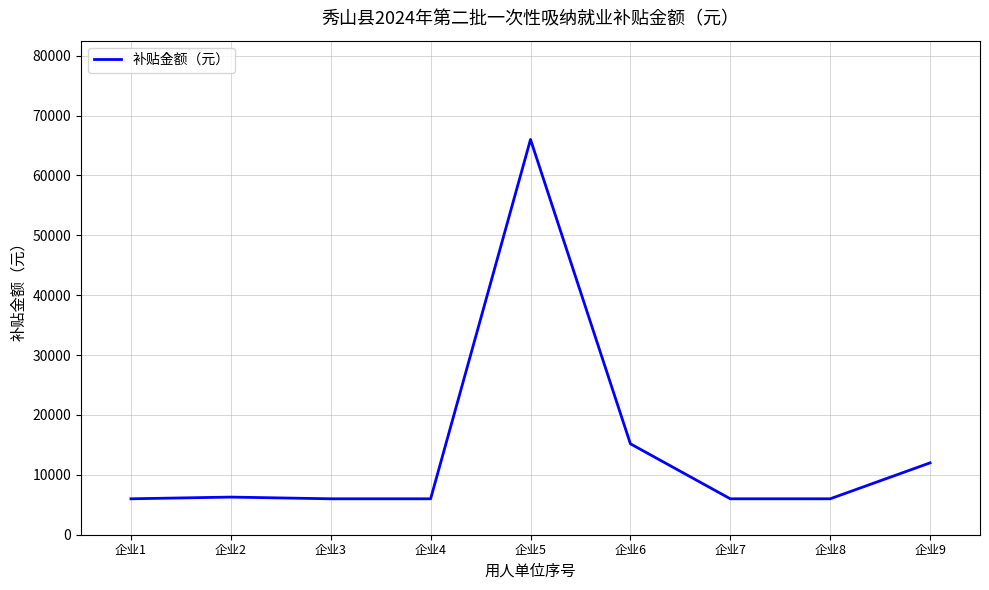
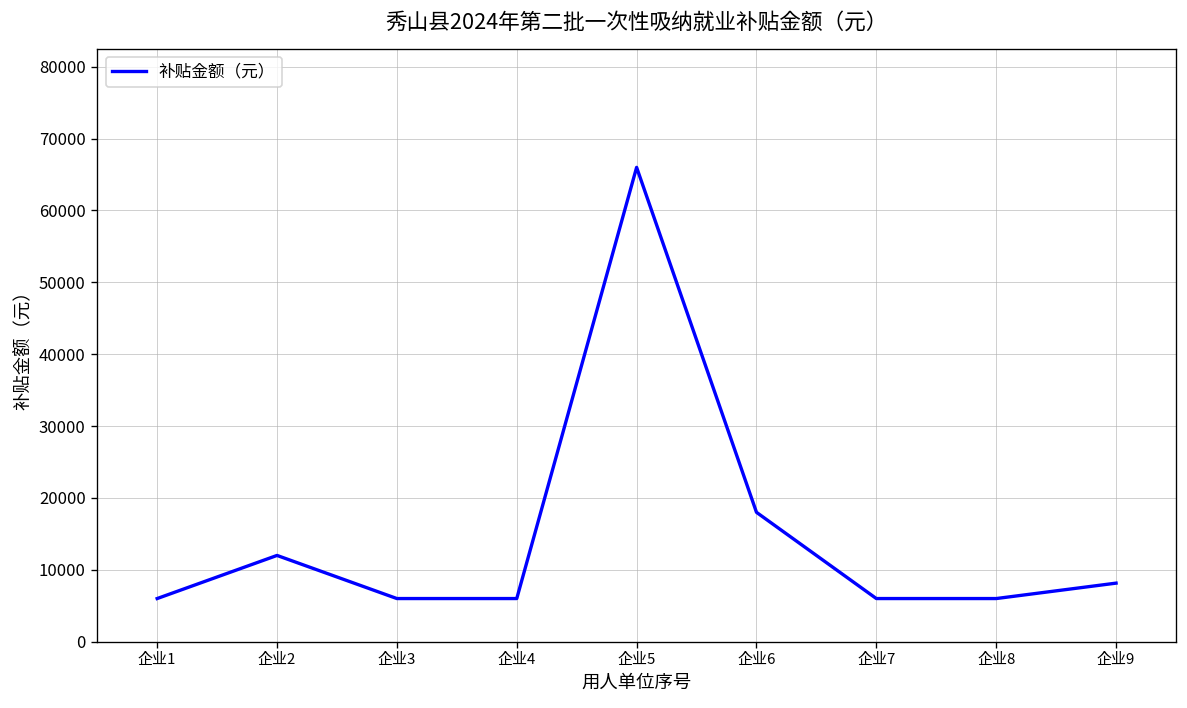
  {
    "企业1": 6000,
-   "企业2": 6000,
+   "企业2": 12000,
    "企业3": 6000,
    "企业4": 6000,
    "企业5": 66000,
-   "企业6": 15000,
+   "企业6": 18000,
    "企业7": 6000,
    "企业8": 6000,
-   "企业9": 12000
+   "企业9": 8000
  }
